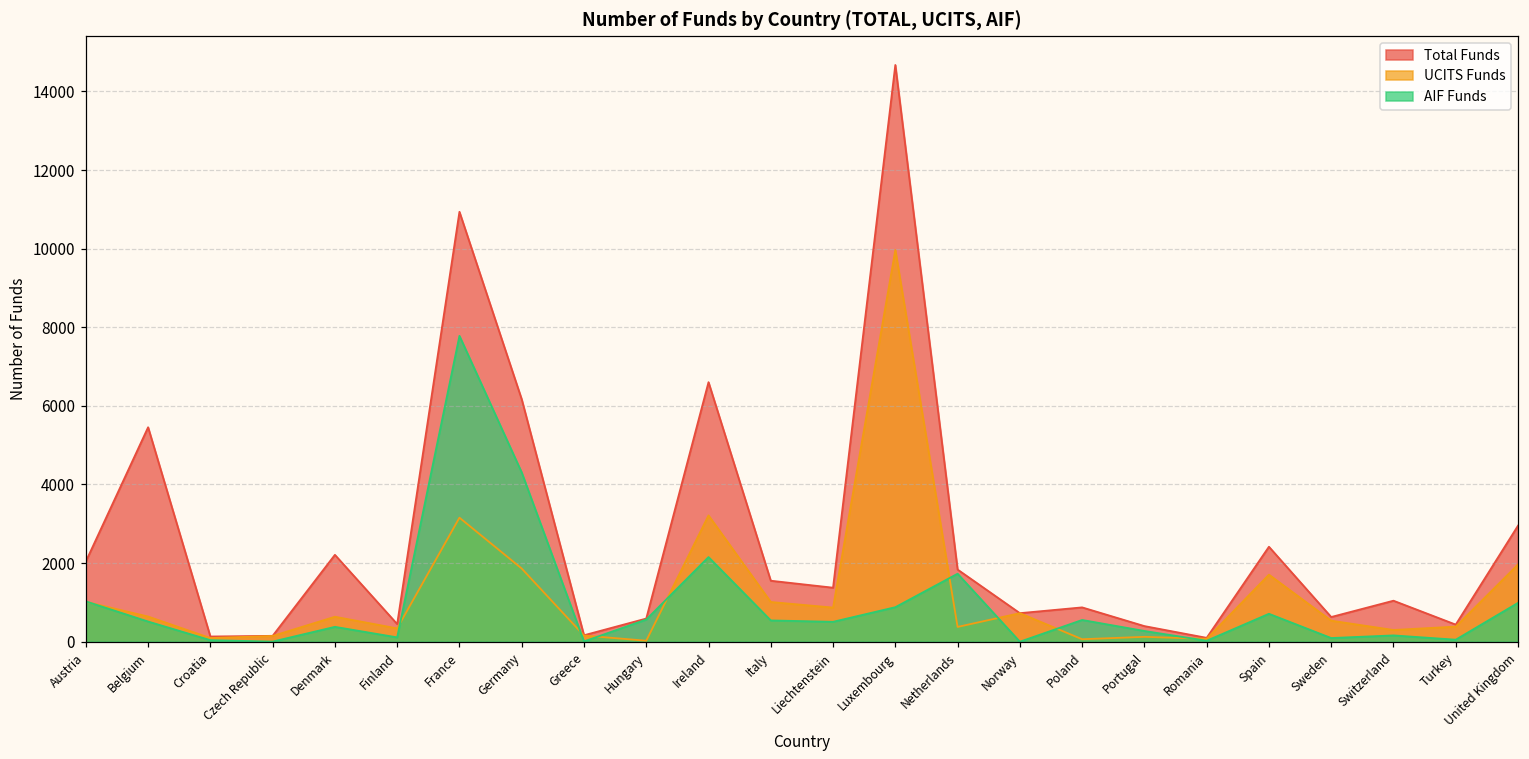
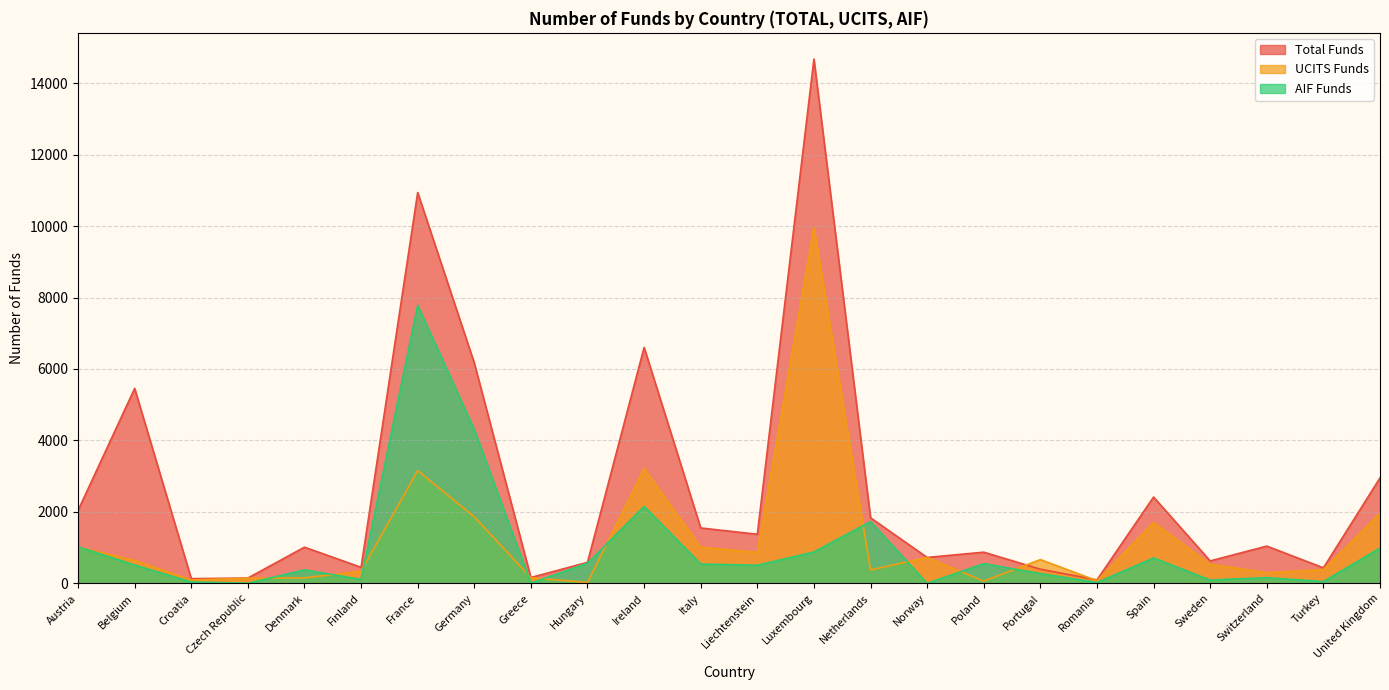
  {
    "Total Funds": {
      "Austria": 2000,
      "Belgium": 5500,
-     "Denmark": 2200,
+     "Denmark": 1000,
      "Finland": 400,
      "France": 10900,
      "Germany": 6200,
      "Ireland": 6600,
      "Italy": 1600,
      "Liechtenstein": 1400,
      "Luxembourg": 14700,
      "Netherlands": 1800,
      "Poland": 900,
      "Portugal": 400,
      "Spain": 2400,
      "Sweden": 600,
      "Switzerland": 1000,
      "United Kingdom": 3000
    },
    "UCITS Funds": {
      "Belgium": 600,
-     "Denmark": 600,
+     "Denmark": 200,
      "Finland": 300,
      "France": 3200,
      "Germany": 1900,
      "Hungary": 0,
      "Ireland": 3200,
      "Italy": 1000,
      "Liechtenstein": 900,
      "Luxembourg": 10000,
      "Netherlands": 400,
      "Poland": 100,
-     "Portugal": 100,
+     "Portugal": 700,
      "Spain": 1700,
      "Sweden": 500,
      "Switzerland": 300,
      "United Kingdom": 2000
    },
    "AIF Funds": {
      "Belgium": 500,
      "Czech Republic": 0,
      "Denmark": 400,
      "Finland": 100,
      "France": 7800,
      "Germany": 4300,
      "Greece": 0,
      "Ireland": 2200,
      "Italy": 500,
      "Liechtenstein": 500,
      "Luxembourg": 900,
      "Netherlands": 1700,
      "Norway": 0,
      "Poland": 600,
      "Portugal": 300,
      "Spain": 700,
      "Sweden": 100,
      "Switzerland": 200,
      "Turkey": 100,
      "United Kingdom": 1000
    }
  }
